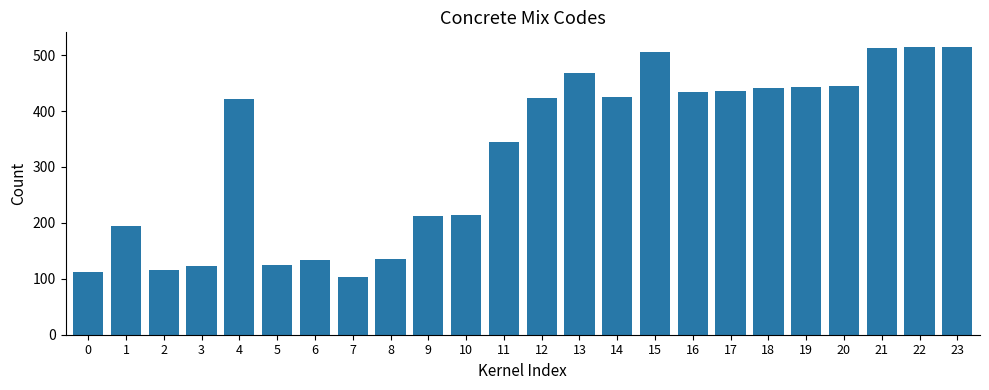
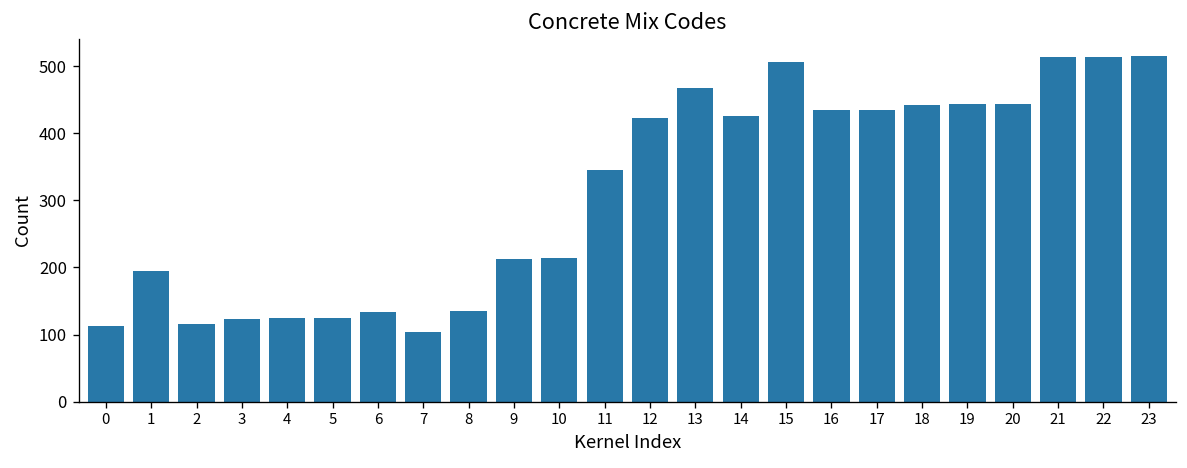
  {
    "0": 110,
    "1": 190,
    "2": 120,
    "3": 120,
-   "4": 420,
+   "4": 120,
    "5": 130,
    "6": 130,
    "7": 100,
    "8": 140,
    "9": 210,
    "10": 210,
    "11": 350,
    "12": 420,
    "13": 470,
    "14": 430,
    "15": 510,
    "16": 430,
    "17": 440,
    "18": 440,
    "19": 440,
    "20": 440,
    "21": 510,
    "22": 510,
    "23": 520
  }
